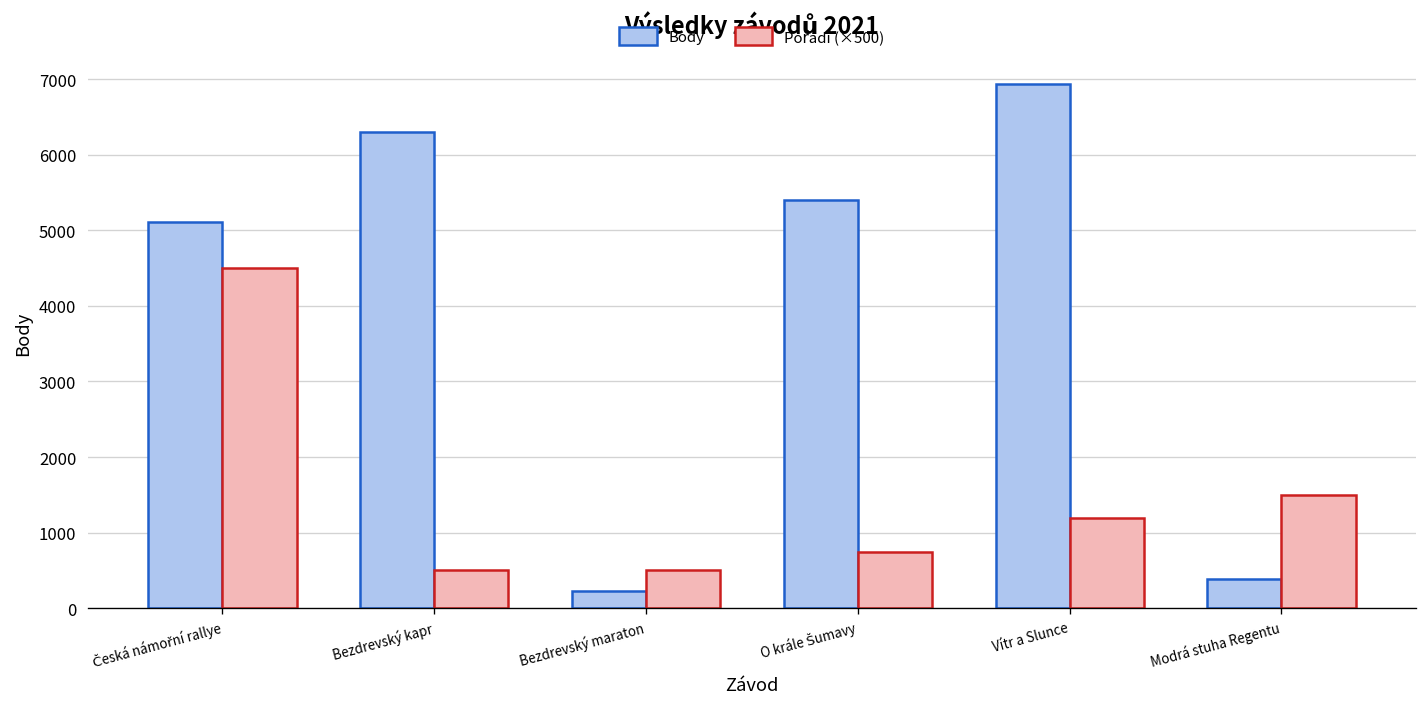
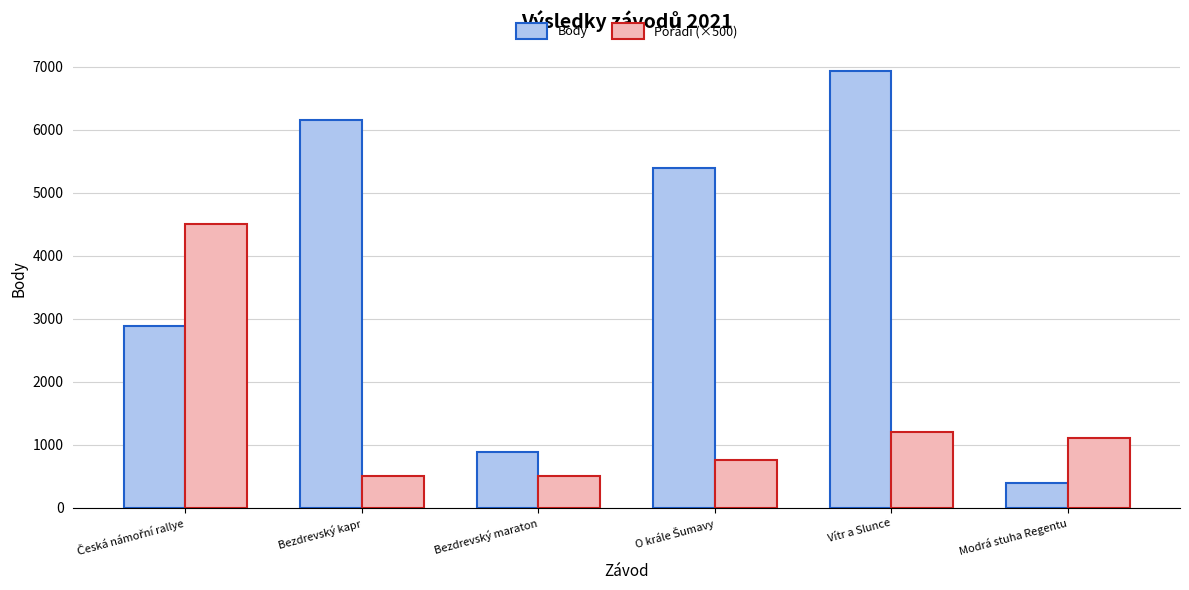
  {
    "Body": {
-     "Česká námořní rallye": 5100,
-     "Bezdrevský kapr": 6300,
-     "Bezdrevský maraton": 200,
+     "Česká námořní rallye": 2900,
+     "Bezdrevský kapr": 6200,
+     "Bezdrevský maraton": 900,
      "O krále Šumavy": 5400,
      "Vítr a Slunce": 6900,
      "Modrá stuha Regentu": 400
    },
    "Pořadí (×500)": {
      "Česká námořní rallye": 4500,
      "Bezdrevský kapr": 500,
      "Bezdrevský maraton": 500,
      "O krále Šumavy": 800,
      "Vítr a Slunce": 1200,
-     "Modrá stuha Regentu": 1500
+     "Modrá stuha Regentu": 1100
    }
  }
